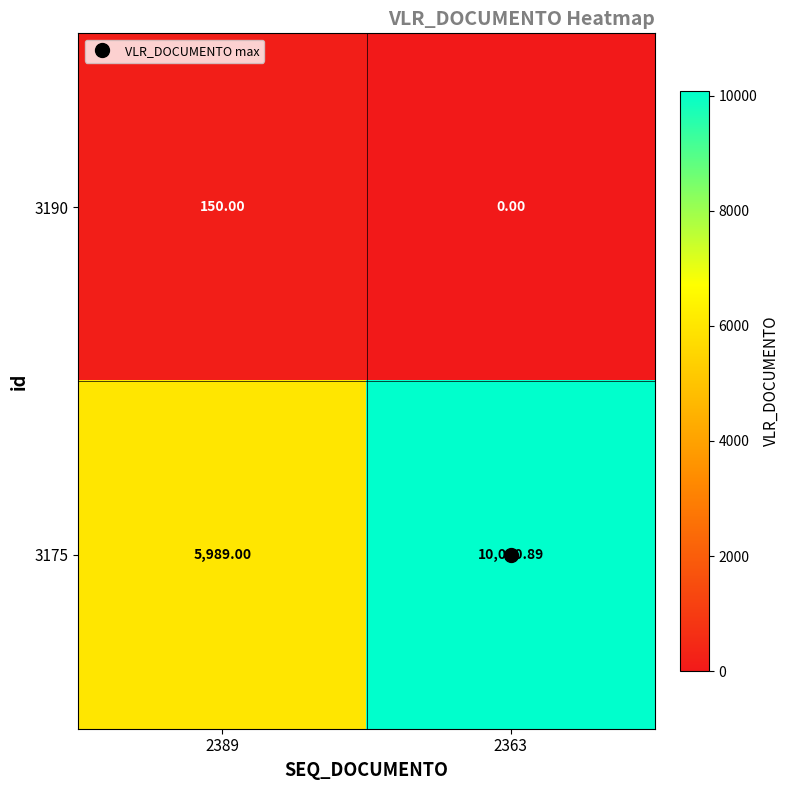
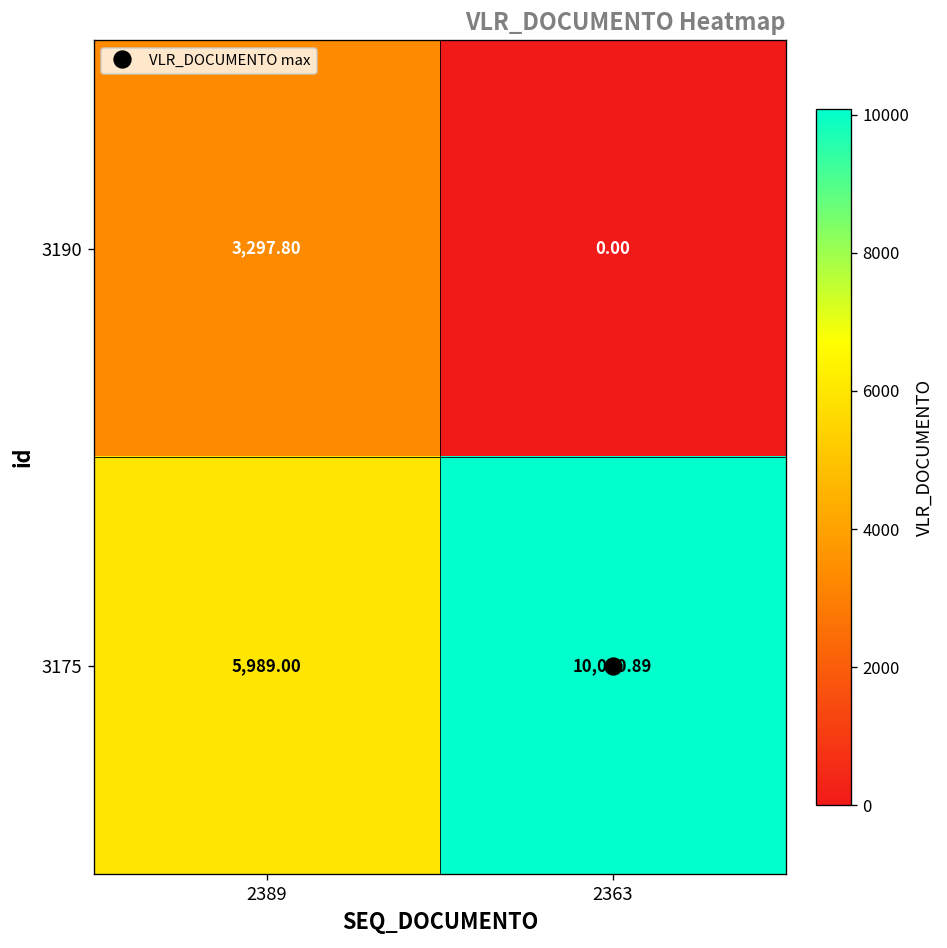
  {
    "3190": {
-     "2389": "150.00",
+     "2389": "3,297.80",
      "2363": "0.00"
    },
    "3175": {
      "2389": "5,989.00"
    }
  }
